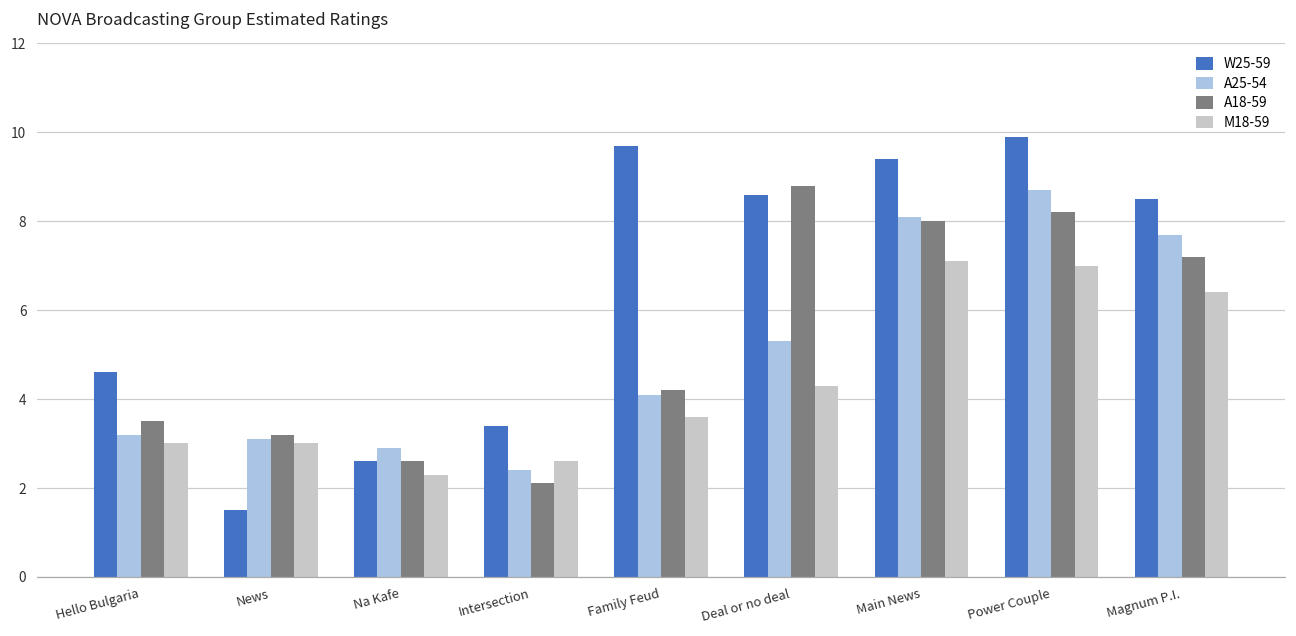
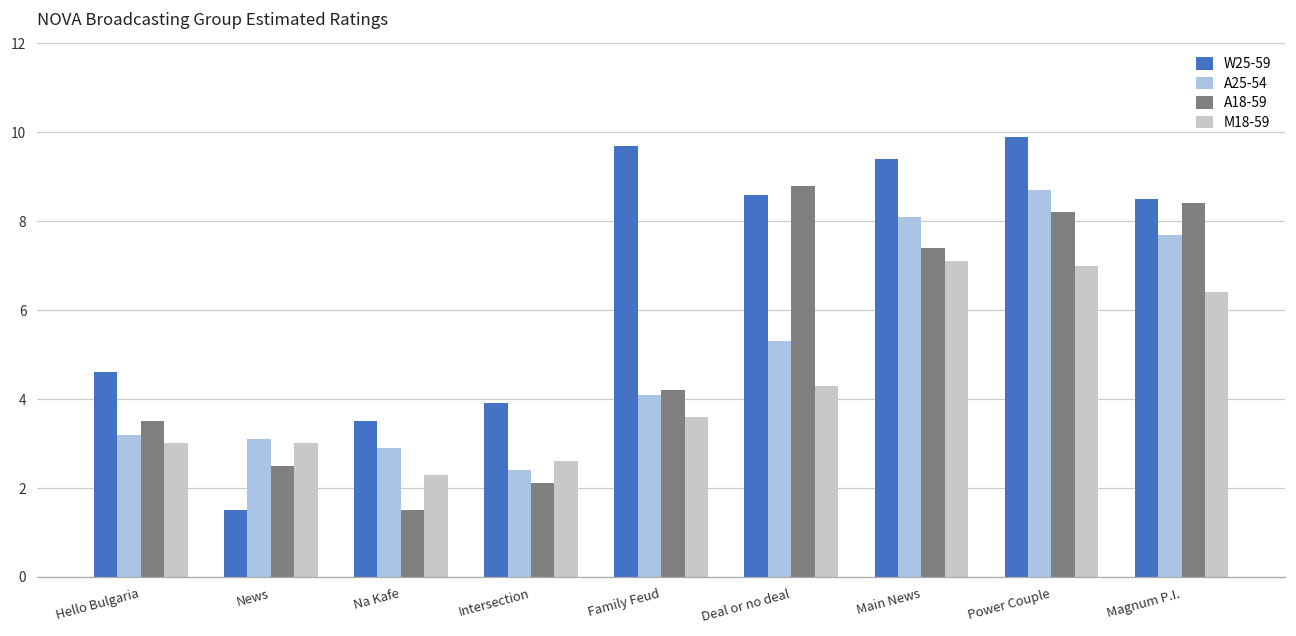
  {
    "W25-59": {
      "Hello Bulgaria": 4.6,
      "News": 1.5,
-     "Na Kafe": 2.6,
-     "Intersection": 3.4,
+     "Na Kafe": 3.5,
+     "Intersection": 3.9,
      "Family Feud": 9.7,
      "Deal or no deal": 8.6,
      "Main News": 9.4,
      "Power Couple": 9.9,
      "Magnum P.I.": 8.5
    },
    "A18-59": {
      "Hello Bulgaria": 3.5,
-     "News": 3.2,
-     "Na Kafe": 2.6,
+     "News": 2.5,
+     "Na Kafe": 1.5,
      "Intersection": 2.1,
      "Family Feud": 4.2,
      "Deal or no deal": 8.8,
-     "Main News": 8.0,
+     "Main News": 7.4,
      "Power Couple": 8.2,
-     "Magnum P.I.": 7.2
+     "Magnum P.I.": 8.4
    }
  }
